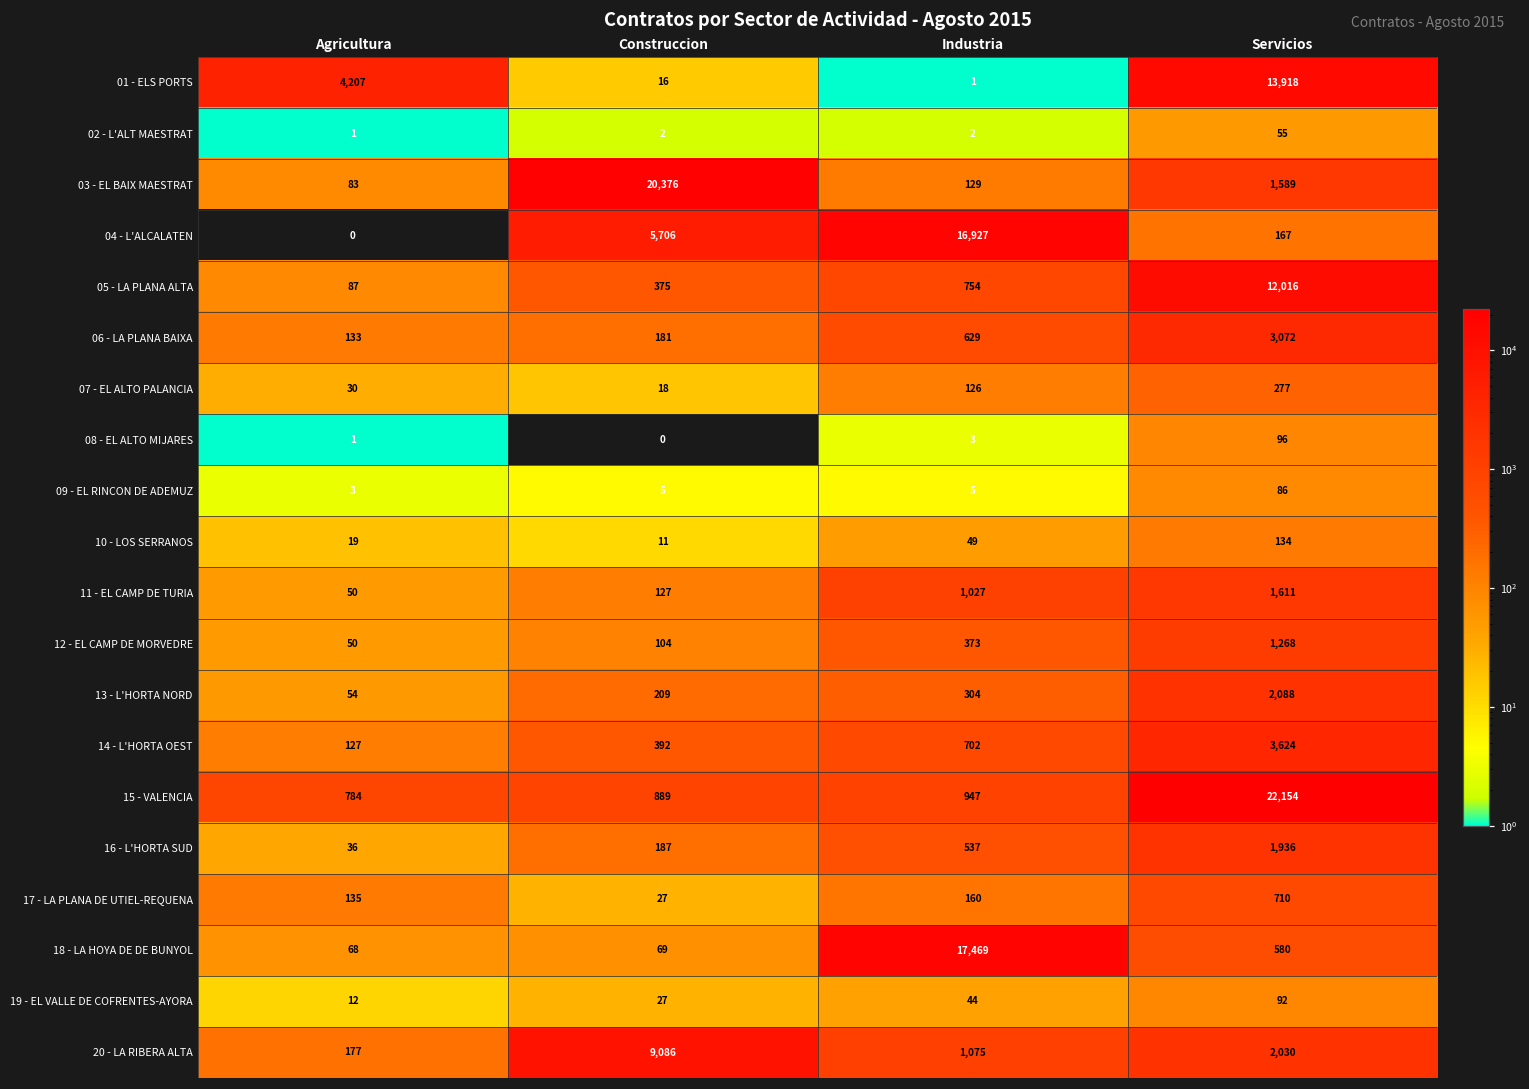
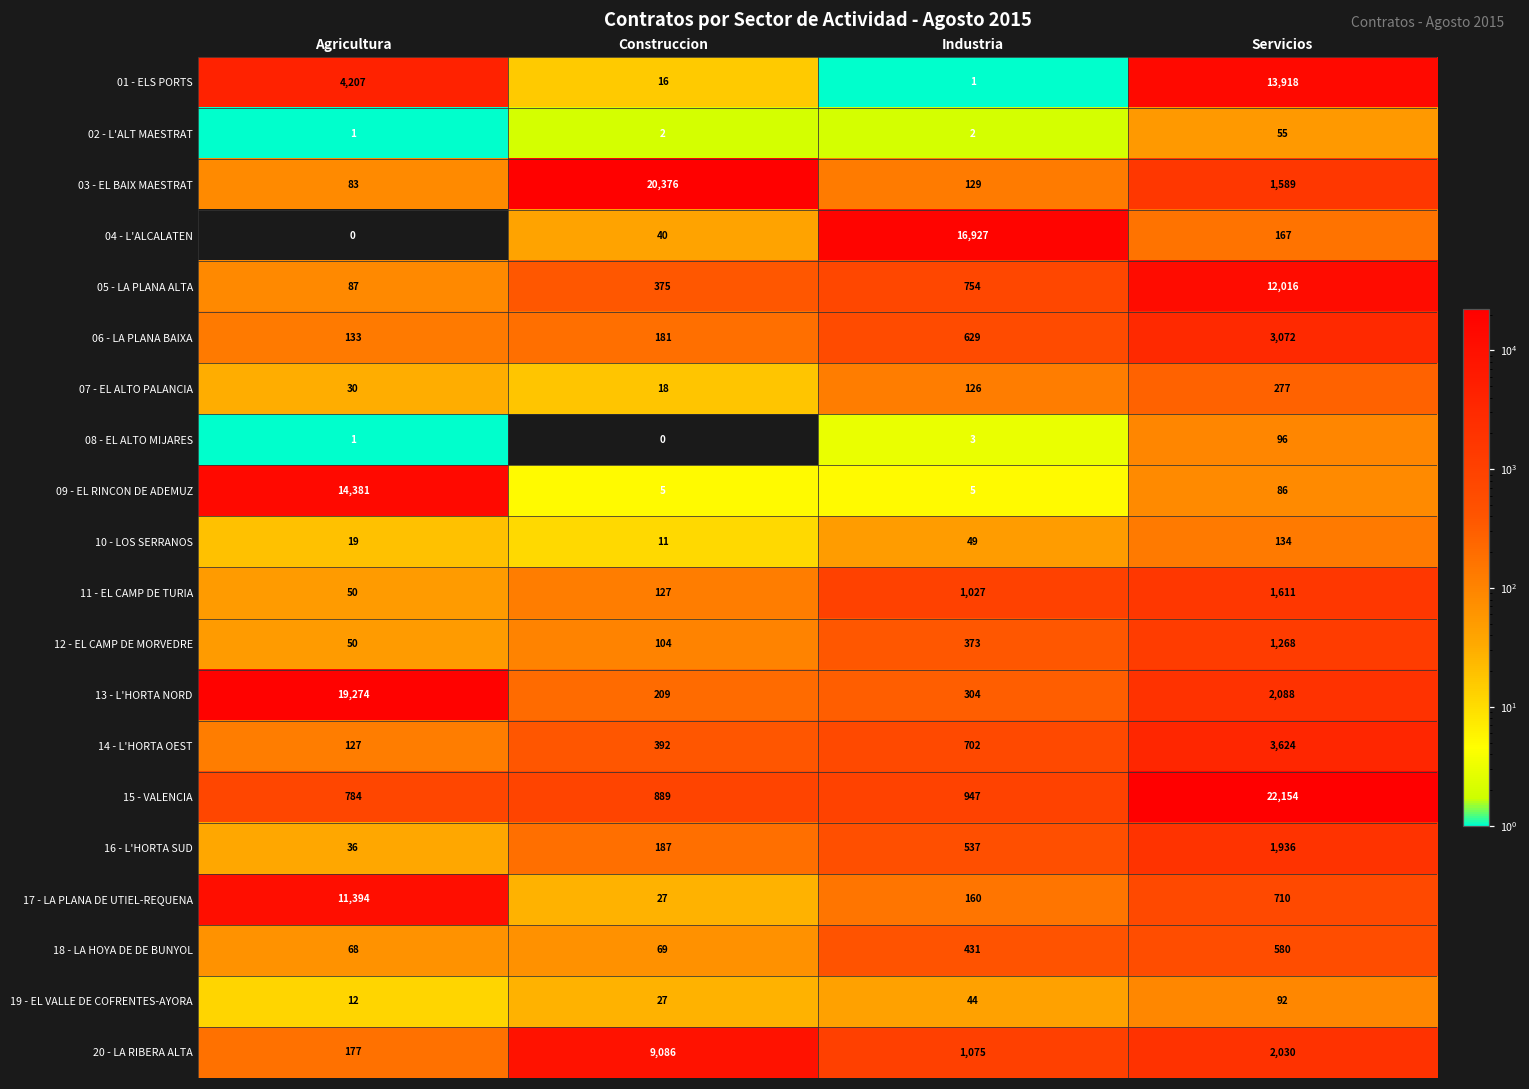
  {
    "01 - ELS PORTS": {
      "Agricultura": "4,207",
      "Construccion": "16",
      "Industria": "1",
      "Servicios": "13,918"
    },
    "02 - L'ALT MAESTRAT": {
      "Agricultura": "1",
      "Construccion": "2",
      "Industria": "2",
      "Servicios": "55"
    },
    "03 - EL BAIX MAESTRAT": {
      "Agricultura": "83",
      "Construccion": "20,376",
      "Industria": "129",
      "Servicios": "1,589"
    },
    "04 - L'ALCALATEN": {
      "Agricultura": "0",
-     "Construccion": "5,706",
+     "Construccion": "40",
      "Industria": "16,927",
      "Servicios": "167"
    },
    "05 - LA PLANA ALTA": {
      "Agricultura": "87",
      "Construccion": "375",
      "Industria": "754",
      "Servicios": "12,016"
    },
    "06 - LA PLANA BAIXA": {
      "Agricultura": "133",
      "Construccion": "181",
      "Industria": "629",
      "Servicios": "3,072"
    },
    "07 - EL ALTO PALANCIA": {
      "Agricultura": "30",
      "Construccion": "18",
      "Industria": "126",
      "Servicios": "277"
    },
    "08 - EL ALTO MIJARES": {
      "Agricultura": "1",
      "Construccion": "0",
      "Industria": "3",
      "Servicios": "96"
    },
    "09 - EL RINCON DE ADEMUZ": {
-     "Agricultura": "3",
+     "Agricultura": "14,381",
      "Construccion": "5",
      "Industria": "5",
      "Servicios": "86"
    },
    "10 - LOS SERRANOS": {
      "Agricultura": "19",
      "Construccion": "11",
      "Industria": "49",
      "Servicios": "134"
    },
    "11 - EL CAMP DE TURIA": {
      "Agricultura": "50",
      "Construccion": "127",
      "Industria": "1,027",
      "Servicios": "1,611"
    },
    "12 - EL CAMP DE MORVEDRE": {
      "Agricultura": "50",
      "Construccion": "104",
      "Industria": "373",
      "Servicios": "1,268"
    },
    "13 - L'HORTA NORD": {
-     "Agricultura": "54",
+     "Agricultura": "19,274",
      "Construccion": "209",
      "Industria": "304",
      "Servicios": "2,088"
    },
    "14 - L'HORTA OEST": {
      "Agricultura": "127",
      "Construccion": "392",
      "Industria": "702",
      "Servicios": "3,624"
    },
    "15 - VALENCIA": {
      "Agricultura": "784",
      "Construccion": "889",
      "Industria": "947",
      "Servicios": "22,154"
    },
    "16 - L'HORTA SUD": {
      "Agricultura": "36",
      "Construccion": "187",
      "Industria": "537",
      "Servicios": "1,936"
    },
    "17 - LA PLANA DE UTIEL-REQUENA": {
-     "Agricultura": "135",
+     "Agricultura": "11,394",
      "Construccion": "27",
      "Industria": "160",
      "Servicios": "710"
    },
    "18 - LA HOYA DE DE BUNYOL": {
      "Agricultura": "68",
      "Construccion": "69",
-     "Industria": "17,469",
+     "Industria": "431",
      "Servicios": "580"
    },
    "19 - EL VALLE DE COFRENTES-AYORA": {
      "Agricultura": "12",
      "Construccion": "27",
      "Industria": "44",
      "Servicios": "92"
    },
    "20 - LA RIBERA ALTA": {
      "Agricultura": "177",
      "Construccion": "9,086",
      "Industria": "1,075",
      "Servicios": "2,030"
    }
  }
